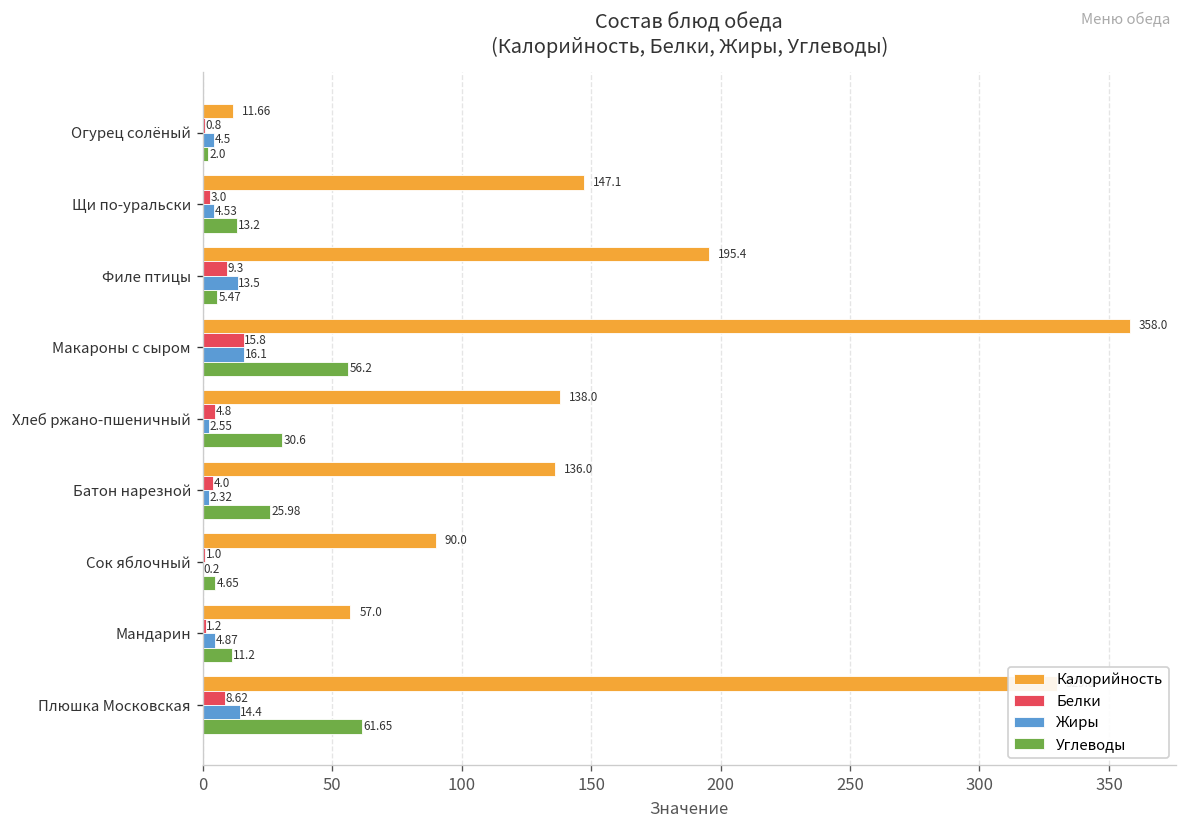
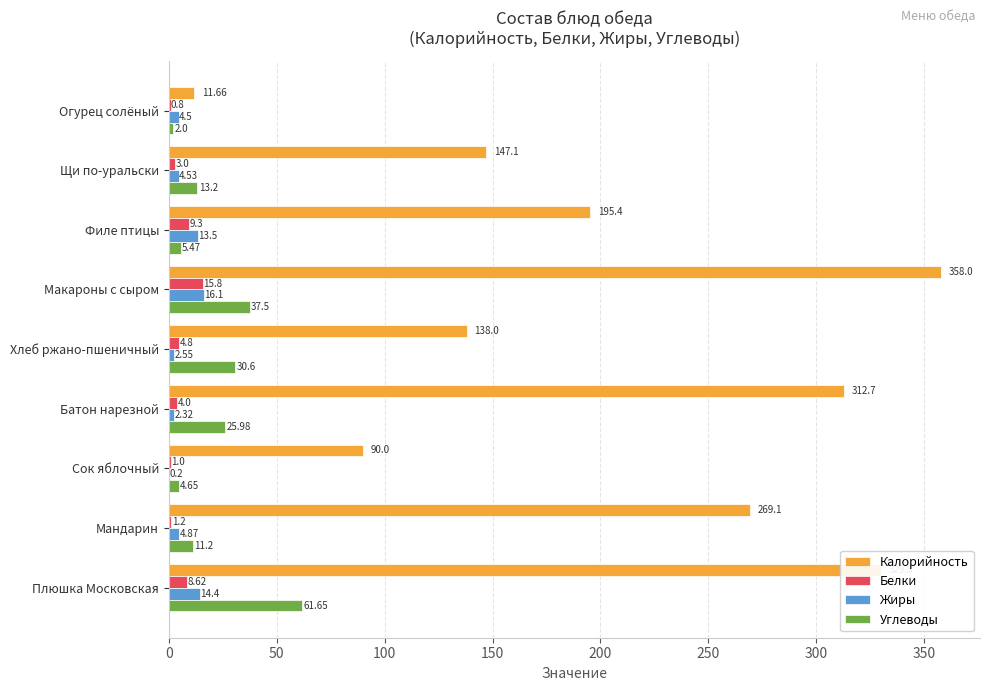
  {
    "Калорийность": {
      "Огурец солёный": 11.66,
      "Щи по-уральски": 147.1,
      "Филе птицы": 195.4,
      "Макароны с сыром": 358.0,
      "Хлеб ржано-пшеничный": 138.0,
-     "Батон нарезной": 136.0,
+     "Батон нарезной": 312.7,
      "Сок яблочный": 90.0,
-     "Мандарин": 57.0
+     "Мандарин": 269.1
    },
    "Белки": {
      "Огурец солёный": 0.8,
      "Щи по-уральски": 3.0,
      "Филе птицы": 9.3,
      "Макароны с сыром": 15.8,
      "Хлеб ржано-пшеничный": 4.8,
      "Батон нарезной": 4.0,
      "Сок яблочный": 1.0,
      "Мандарин": 1.2,
      "Плюшка Московская": 8.62
    },
    "Жиры": {
      "Огурец солёный": 4.5,
      "Щи по-уральски": 4.53,
      "Филе птицы": 13.5,
      "Макароны с сыром": 16.1,
      "Хлеб ржано-пшеничный": 2.55,
      "Батон нарезной": 2.32,
      "Сок яблочный": 0.2,
      "Мандарин": 4.87,
      "Плюшка Московская": 14.4
    },
    "Углеводы": {
      "Огурец солёный": 2.0,
      "Щи по-уральски": 13.2,
      "Филе птицы": 5.47,
-     "Макароны с сыром": 56.2,
+     "Макароны с сыром": 37.5,
      "Хлеб ржано-пшеничный": 30.6,
      "Батон нарезной": 25.98,
      "Сок яблочный": 4.65,
      "Мандарин": 11.2,
      "Плюшка Московская": 61.65
    }
  }
